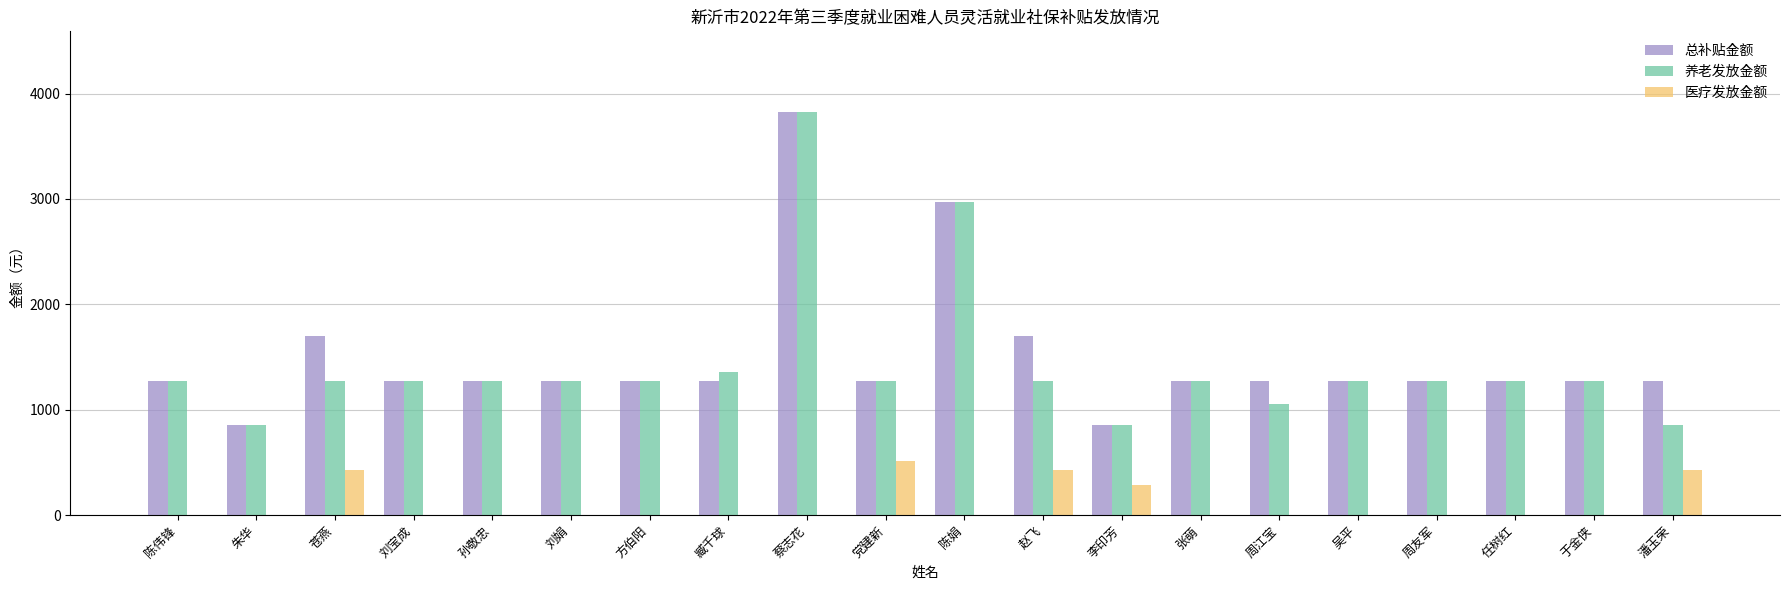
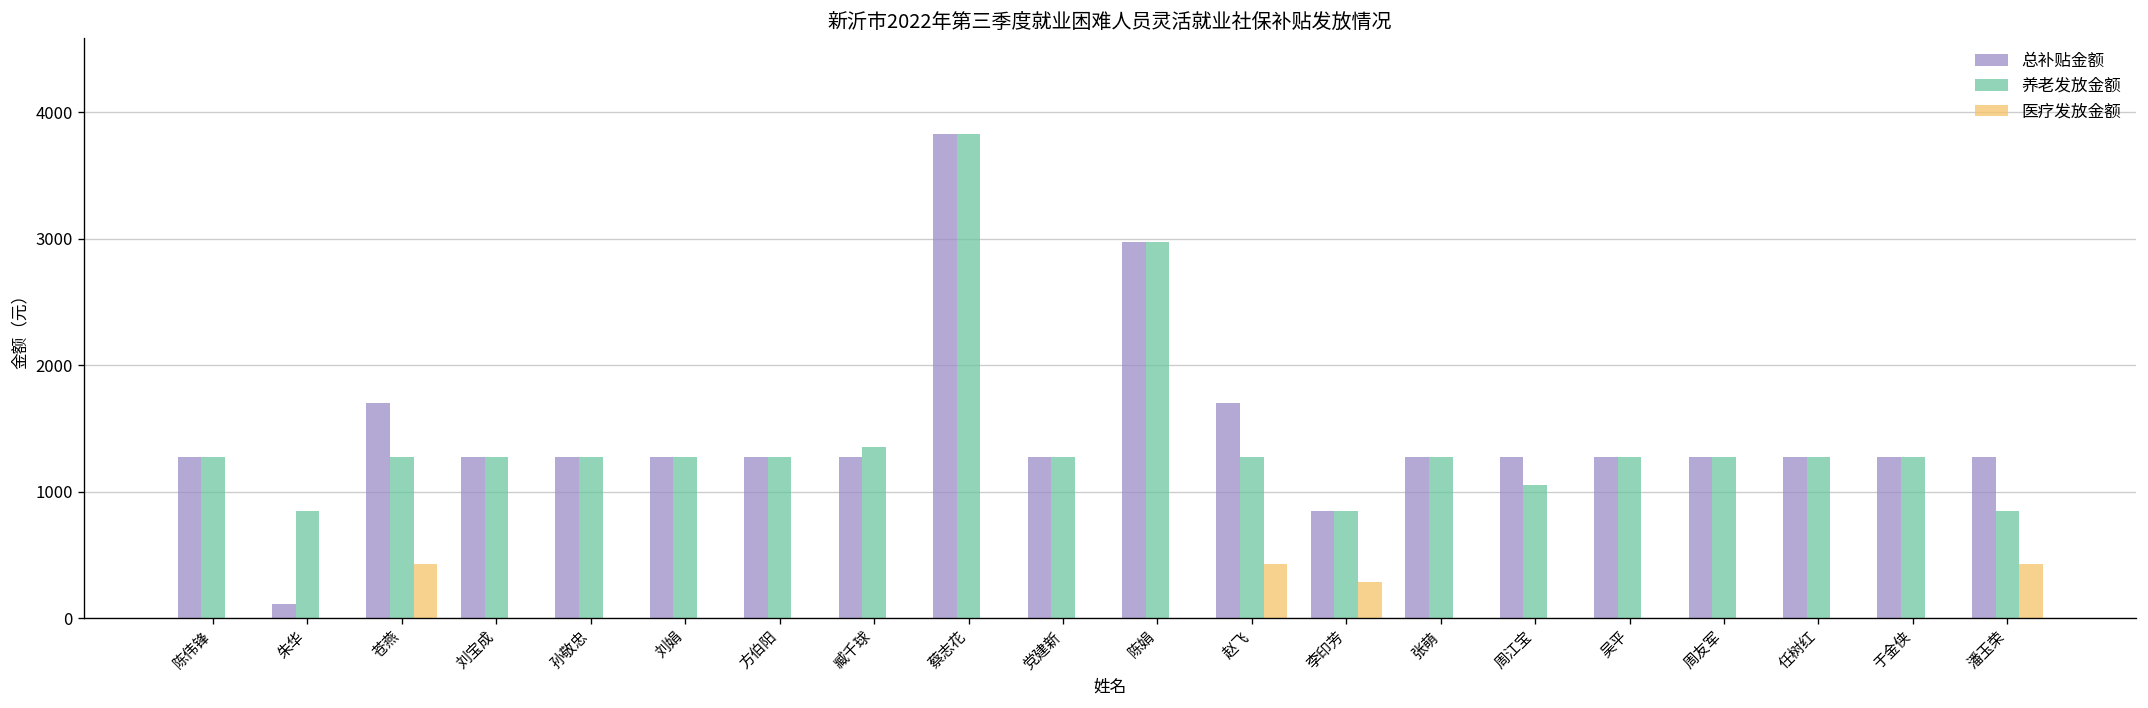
  {
    "总补贴金额": {
      "陈伟锋": 1280,
-     "朱华": 850,
+     "朱华": 110,
      "苍燕": 1700,
      "刘宝成": 1280,
      "孙敬忠": 1280,
      "刘娟": 1280,
      "方伯阳": 1280,
      "臧千球": 1280,
      "蔡志花": 3830,
      "党建新": 1280,
      "陈娟": 2980,
      "赵飞": 1700,
      "李印芳": 850,
      "张萌": 1280,
      "周江宝": 1280,
      "吴平": 1280,
      "周友军": 1280,
      "任树红": 1280,
      "于金侠": 1280,
      "潘玉荣": 1280
    },
    "养老发放金额": {
      "陈伟锋": 1280,
      "朱华": 850,
      "苍燕": 1280,
      "刘宝成": 1280,
      "孙敬忠": 1280,
      "刘娟": 1280,
      "方伯阳": 1280,
      "臧千球": 1360,
      "蔡志花": 3830,
      "党建新": 1280,
      "陈娟": 2980,
      "赵飞": 1280,
      "李印芳": 850,
      "张萌": 1280,
      "周江宝": 1050,
      "吴平": 1280,
      "周友军": 1280,
      "任树红": 1280,
      "于金侠": 1280,
      "潘玉荣": 850
    },
    "医疗发放金额": {
      "陈伟锋": 0,
      "朱华": 0,
      "苍燕": 430,
      "刘宝成": 0,
      "孙敬忠": 0,
      "刘娟": 0,
      "方伯阳": 0,
      "臧千球": 0,
      "蔡志花": 0,
-     "党建新": 510,
+     "党建新": 0,
      "陈娟": 0,
      "赵飞": 430,
      "李印芳": 290,
      "张萌": 0,
      "周江宝": 0,
      "吴平": 0,
      "周友军": 0,
      "任树红": 0,
      "于金侠": 0,
      "潘玉荣": 430
    }
  }
